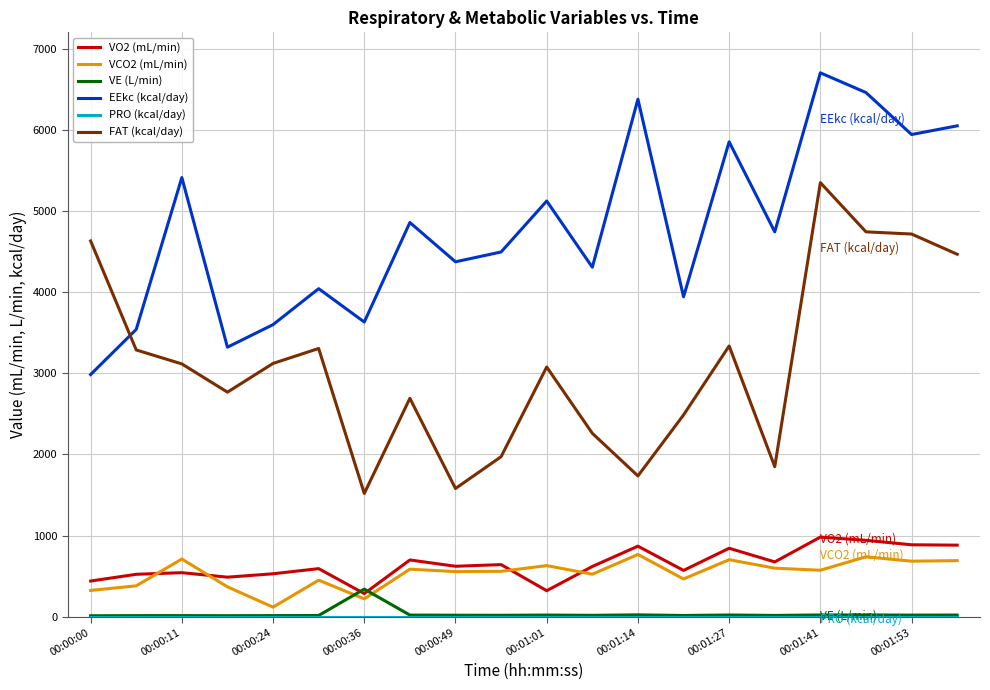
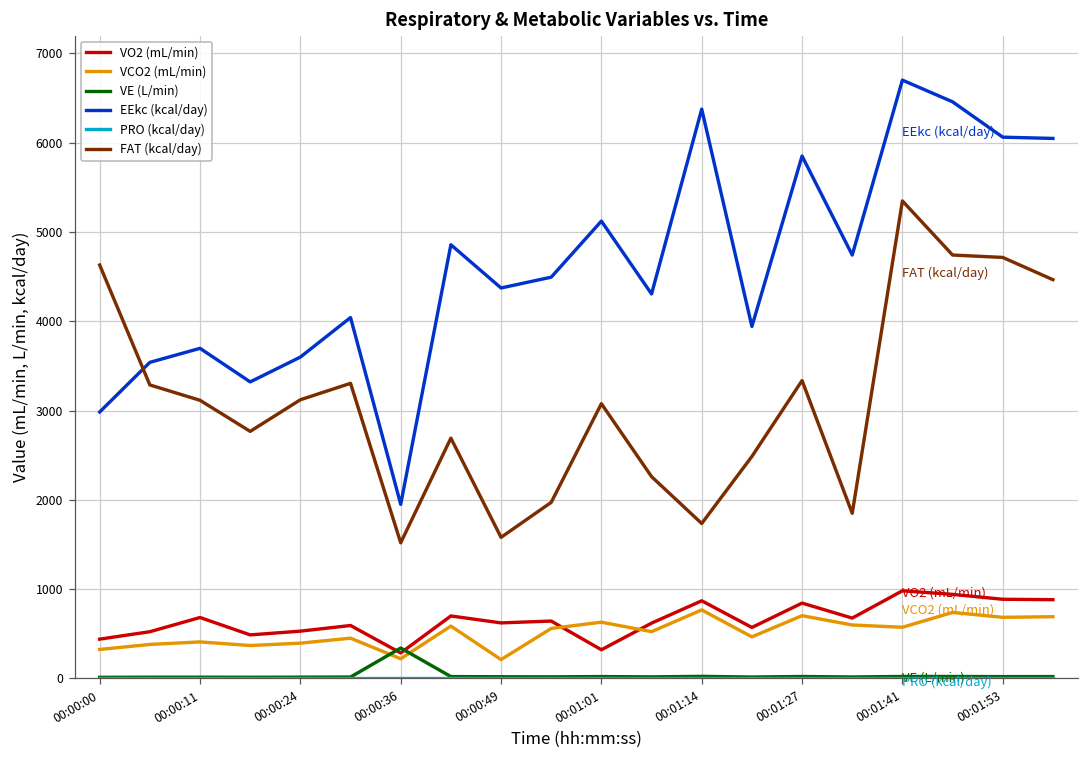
  {
    "VO2 (mL/min)": {
      "00:00:00": 400,
-     "00:00:11": 500,
+     "00:00:11": 700,
      "00:00:24": 500,
      "00:00:36": 300,
      "00:00:49": 600,
      "00:01:01": 300,
      "00:01:14": 900,
      "00:01:27": 800,
      "00:01:41": 1000,
      "00:01:53": 900
    },
    "VCO2 (mL/min)": {
      "00:00:00": 300,
-     "00:00:11": 700,
-     "00:00:24": 100,
+     "00:00:11": 400,
+     "00:00:24": 400,
      "00:00:36": 200,
-     "00:00:49": 600,
+     "00:00:49": 200,
      "00:01:01": 600,
      "00:01:14": 800,
      "00:01:27": 700,
      "00:01:41": 600,
      "00:01:53": 700
    },
    "VE (L/min)": {
      "00:00:36": 300
    },
    "EEkc (kcal/day)": {
      "00:00:00": 3000,
-     "00:00:11": 5400,
+     "00:00:11": 3700,
      "00:00:24": 3600,
-     "00:00:36": 3600,
+     "00:00:36": 2000,
      "00:00:49": 4400,
      "00:01:01": 5100,
      "00:01:14": 6400,
      "00:01:27": 5900,
      "00:01:41": 6700,
-     "00:01:53": 5900
+     "00:01:53": 6100
    },
    "PRO (kcal/day)": {
      "00:00:36": 0
    },
    "FAT (kcal/day)": {
      "00:00:00": 4600,
      "00:00:11": 3100,
      "00:00:24": 3100,
      "00:00:36": 1500,
      "00:00:49": 1600,
      "00:01:01": 3100,
      "00:01:14": 1700,
      "00:01:27": 3300,
      "00:01:41": 5300,
      "00:01:53": 4700
    }
  }
